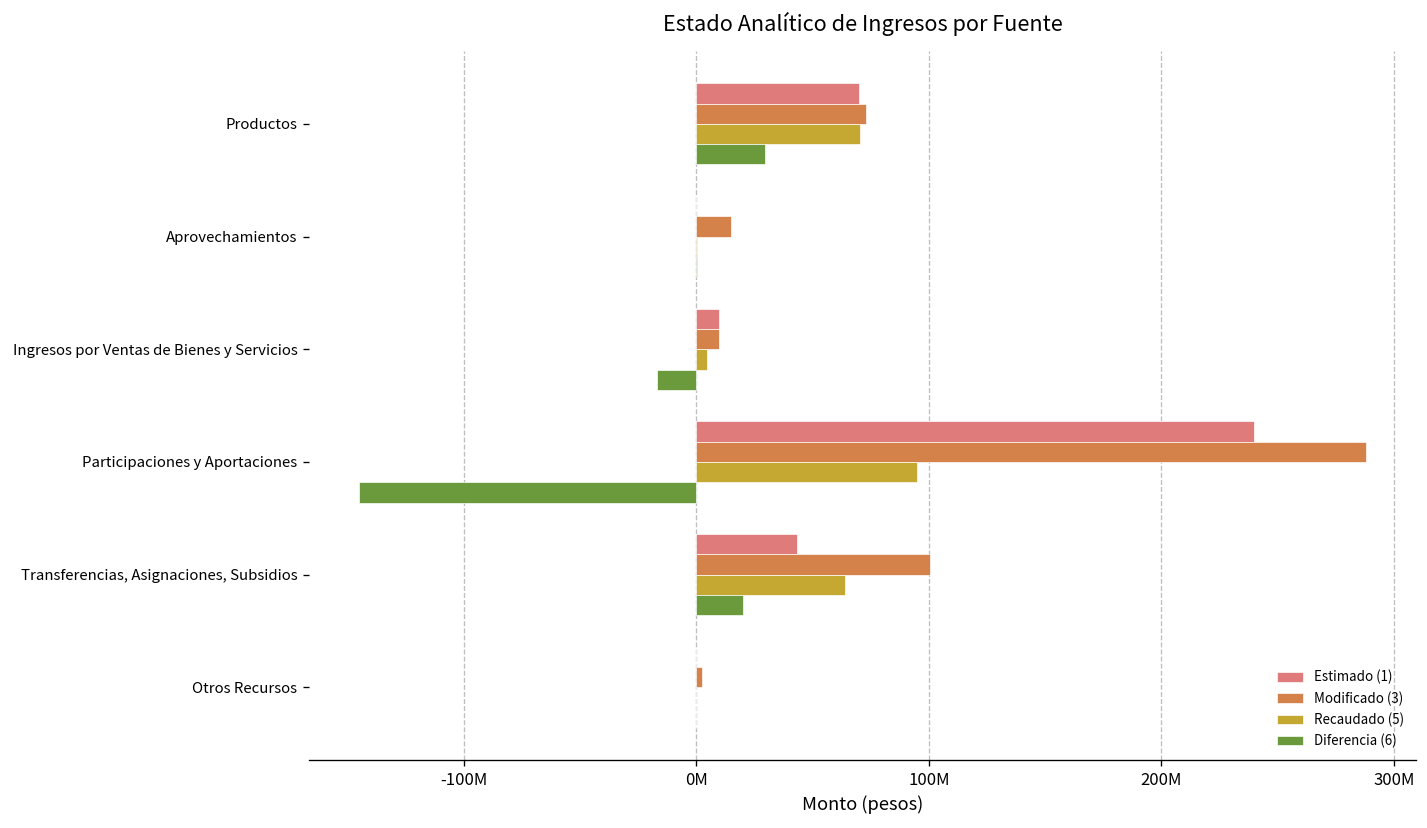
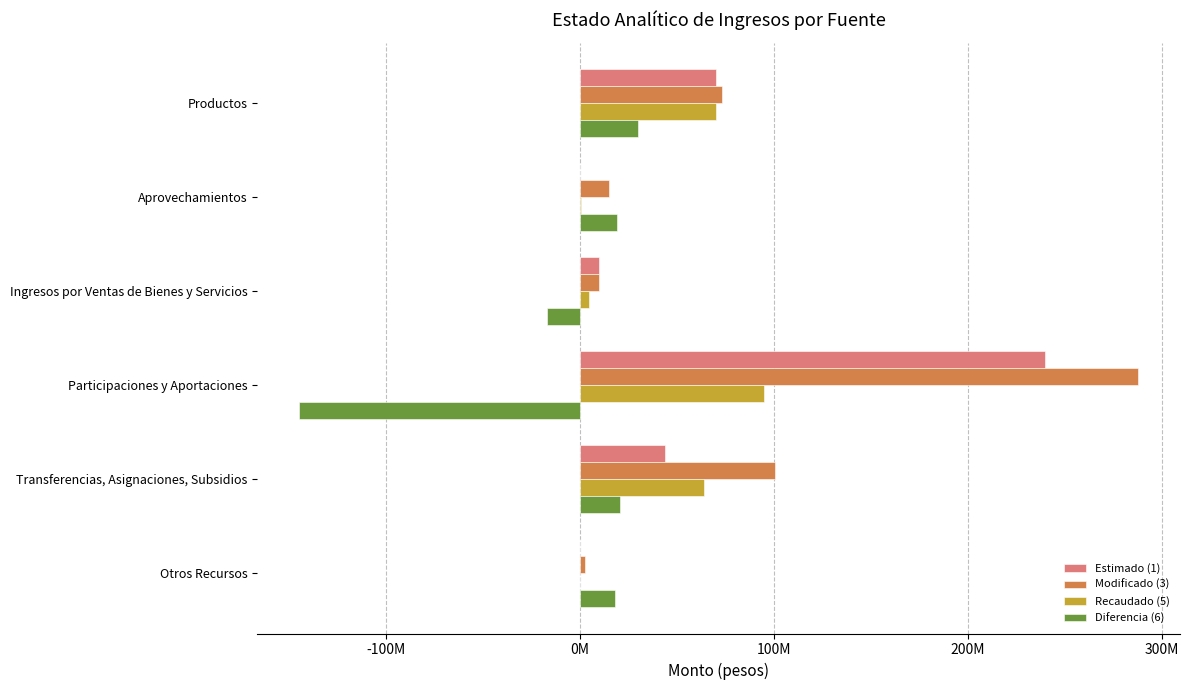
  {
    "Diferencia (6)": {
      "Productos": 30000000,
-     "Aprovechamientos": 0,
+     "Aprovechamientos": 19000000,
      "Ingresos por Ventas de Bienes y Servicios": -17000000,
      "Participaciones y Aportaciones": -145000000,
      "Transferencias, Asignaciones, Subsidios": 20000000,
-     "Otros Recursos": 0
+     "Otros Recursos": 18000000
    }
  }
